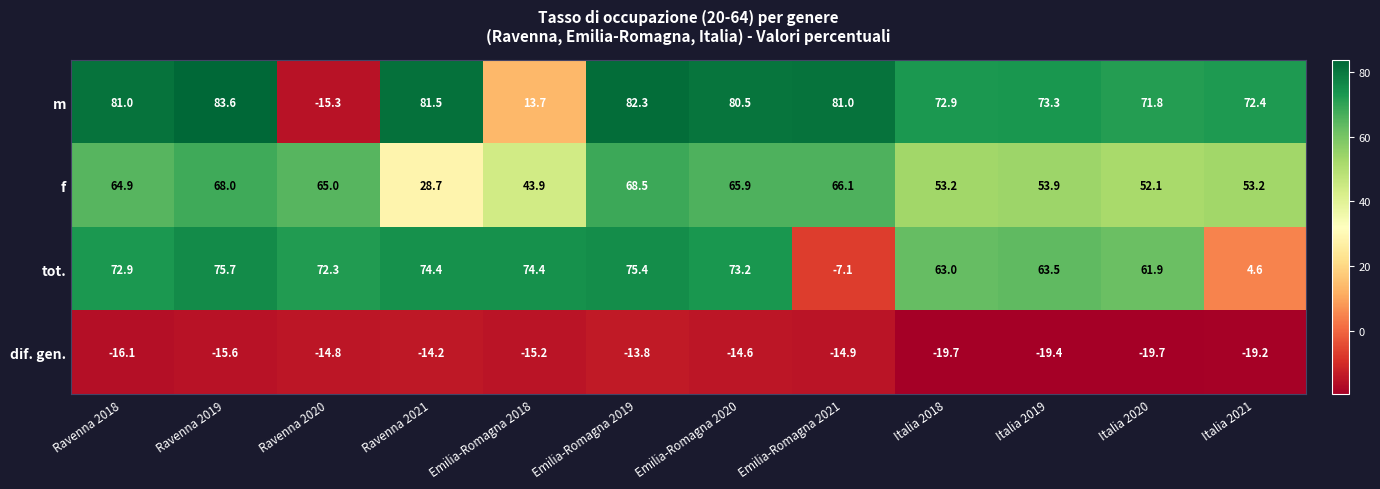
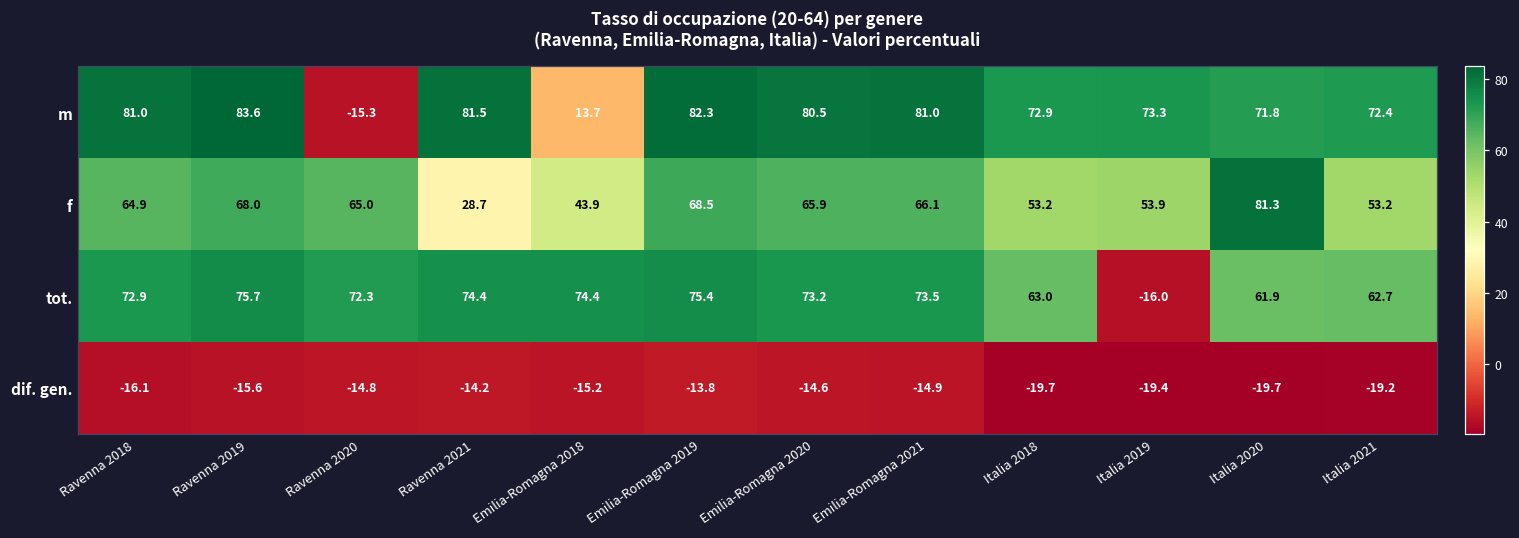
  {
    "m": {
      "Ravenna 2018": 81.0,
      "Ravenna 2019": 83.6,
      "Ravenna 2020": -15.3,
      "Ravenna 2021": 81.5,
      "Emilia-Romagna 2018": 13.7,
      "Emilia-Romagna 2019": 82.3,
      "Emilia-Romagna 2020": 80.5,
      "Emilia-Romagna 2021": 81.0,
      "Italia 2018": 72.9,
      "Italia 2019": 73.3,
      "Italia 2020": 71.8,
      "Italia 2021": 72.4
    },
    "f": {
      "Ravenna 2018": 64.9,
      "Ravenna 2019": 68.0,
      "Ravenna 2020": 65.0,
      "Ravenna 2021": 28.7,
      "Emilia-Romagna 2018": 43.9,
      "Emilia-Romagna 2019": 68.5,
      "Emilia-Romagna 2020": 65.9,
      "Emilia-Romagna 2021": 66.1,
      "Italia 2018": 53.2,
      "Italia 2019": 53.9,
-     "Italia 2020": 52.1,
+     "Italia 2020": 81.3,
      "Italia 2021": 53.2
    },
    "tot.": {
      "Ravenna 2018": 72.9,
      "Ravenna 2019": 75.7,
      "Ravenna 2020": 72.3,
      "Ravenna 2021": 74.4,
      "Emilia-Romagna 2018": 74.4,
      "Emilia-Romagna 2019": 75.4,
      "Emilia-Romagna 2020": 73.2,
-     "Emilia-Romagna 2021": -7.1,
+     "Emilia-Romagna 2021": 73.5,
      "Italia 2018": 63.0,
-     "Italia 2019": 63.5,
+     "Italia 2019": -16.0,
      "Italia 2020": 61.9,
-     "Italia 2021": 4.6
+     "Italia 2021": 62.7
    },
    "dif. gen.": {
      "Ravenna 2018": -16.1,
      "Ravenna 2019": -15.6,
      "Ravenna 2020": -14.8,
      "Ravenna 2021": -14.2,
      "Emilia-Romagna 2018": -15.2,
      "Emilia-Romagna 2019": -13.8,
      "Emilia-Romagna 2020": -14.6,
      "Emilia-Romagna 2021": -14.9,
      "Italia 2018": -19.7,
      "Italia 2019": -19.4,
      "Italia 2020": -19.7,
      "Italia 2021": -19.2
    }
  }
